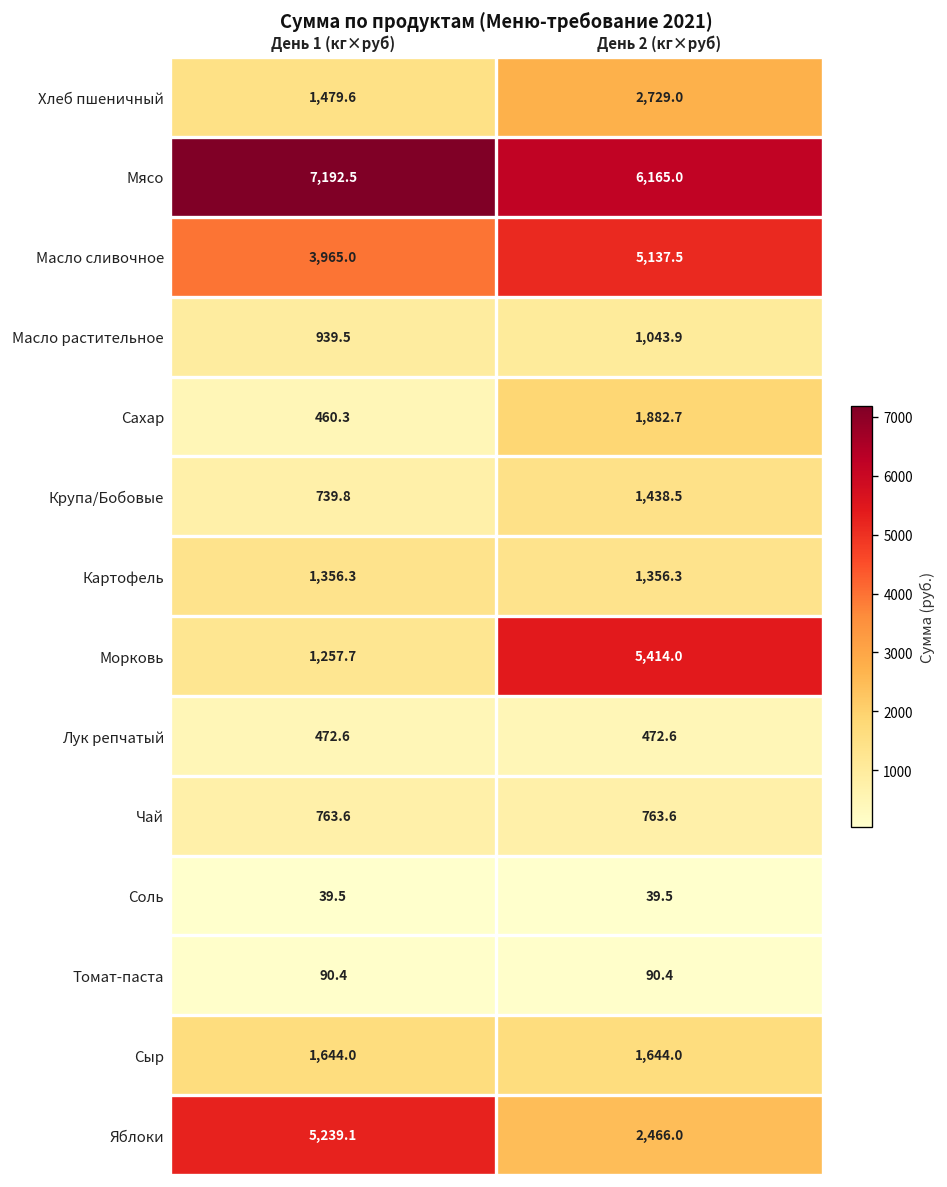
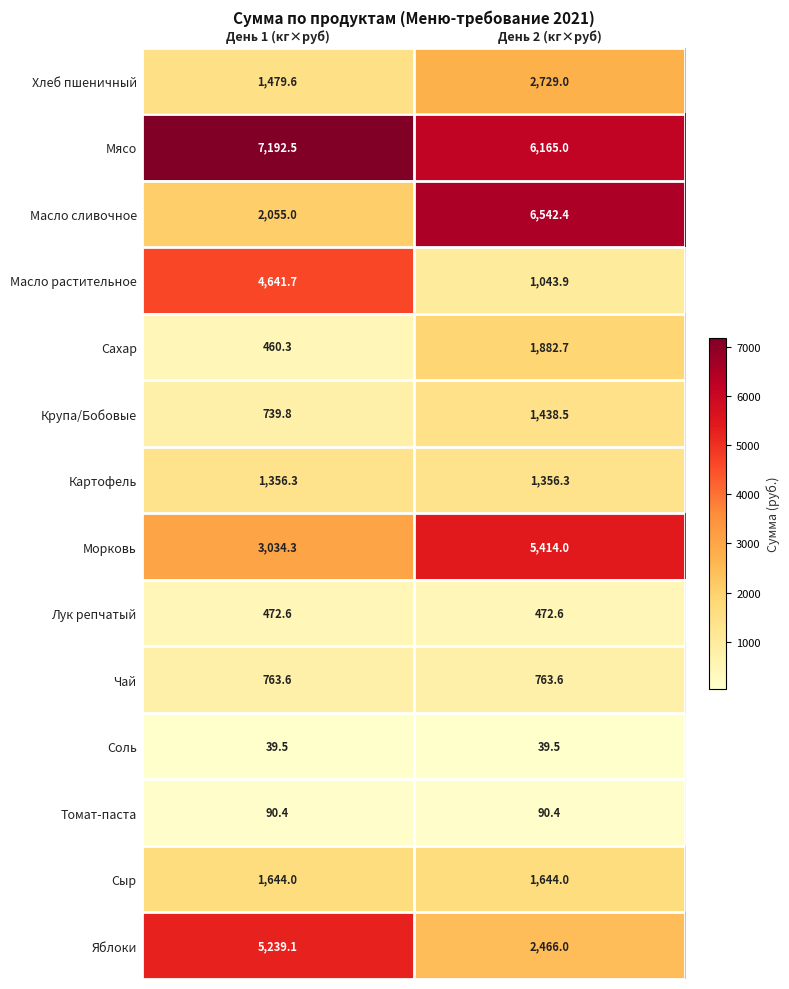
  {
    "Хлеб пшеничный": {
      "День 1 (кг×руб)": "1,479.6",
      "День 2 (кг×руб)": "2,729.0"
    },
    "Мясо": {
      "День 1 (кг×руб)": "7,192.5",
      "День 2 (кг×руб)": "6,165.0"
    },
    "Масло сливочное": {
-     "День 1 (кг×руб)": "3,965.0",
-     "День 2 (кг×руб)": "5,137.5"
+     "День 1 (кг×руб)": "2,055.0",
+     "День 2 (кг×руб)": "6,542.4"
    },
    "Масло растительное": {
-     "День 1 (кг×руб)": "939.5",
+     "День 1 (кг×руб)": "4,641.7",
      "День 2 (кг×руб)": "1,043.9"
    },
    "Сахар": {
      "День 1 (кг×руб)": "460.3",
      "День 2 (кг×руб)": "1,882.7"
    },
    "Крупа/Бобовые": {
      "День 1 (кг×руб)": "739.8",
      "День 2 (кг×руб)": "1,438.5"
    },
    "Картофель": {
      "День 1 (кг×руб)": "1,356.3",
      "День 2 (кг×руб)": "1,356.3"
    },
    "Морковь": {
-     "День 1 (кг×руб)": "1,257.7",
+     "День 1 (кг×руб)": "3,034.3",
      "День 2 (кг×руб)": "5,414.0"
    },
    "Лук репчатый": {
      "День 1 (кг×руб)": "472.6",
      "День 2 (кг×руб)": "472.6"
    },
    "Чай": {
      "День 1 (кг×руб)": "763.6",
      "День 2 (кг×руб)": "763.6"
    },
    "Соль": {
      "День 1 (кг×руб)": "39.5",
      "День 2 (кг×руб)": "39.5"
    },
    "Томат-паста": {
      "День 1 (кг×руб)": "90.4",
      "День 2 (кг×руб)": "90.4"
    },
    "Сыр": {
      "День 1 (кг×руб)": "1,644.0",
      "День 2 (кг×руб)": "1,644.0"
    },
    "Яблоки": {
      "День 1 (кг×руб)": "5,239.1",
      "День 2 (кг×руб)": "2,466.0"
    }
  }
